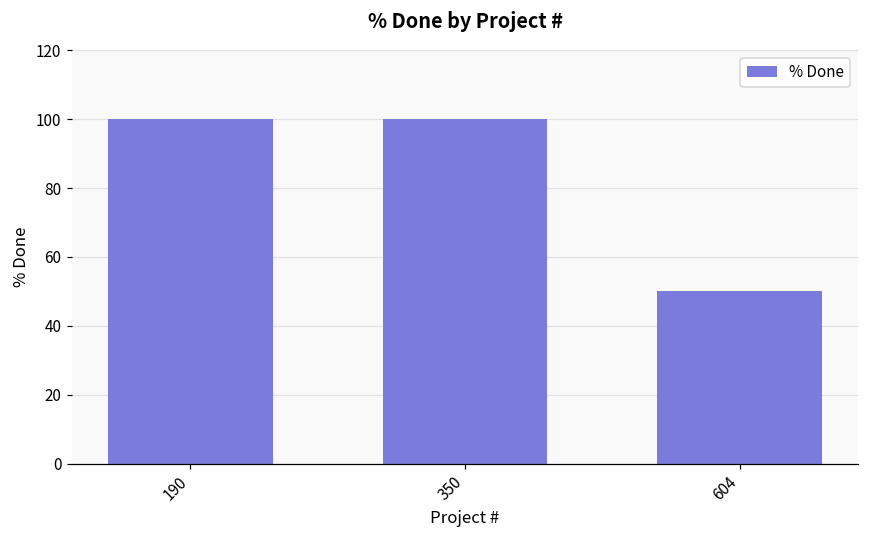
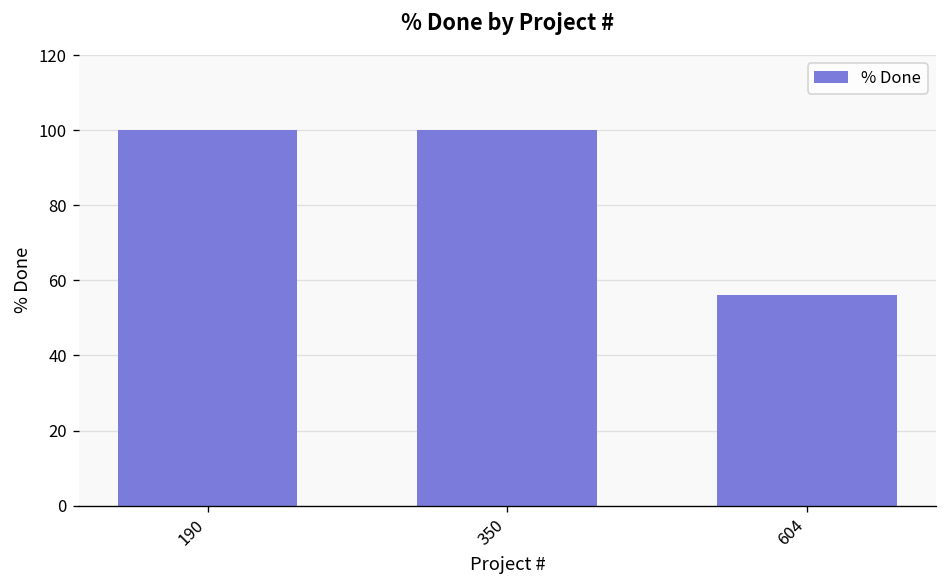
  {
    "190": 100,
    "350": 100,
-   "604": 50
+   "604": 56
  }
